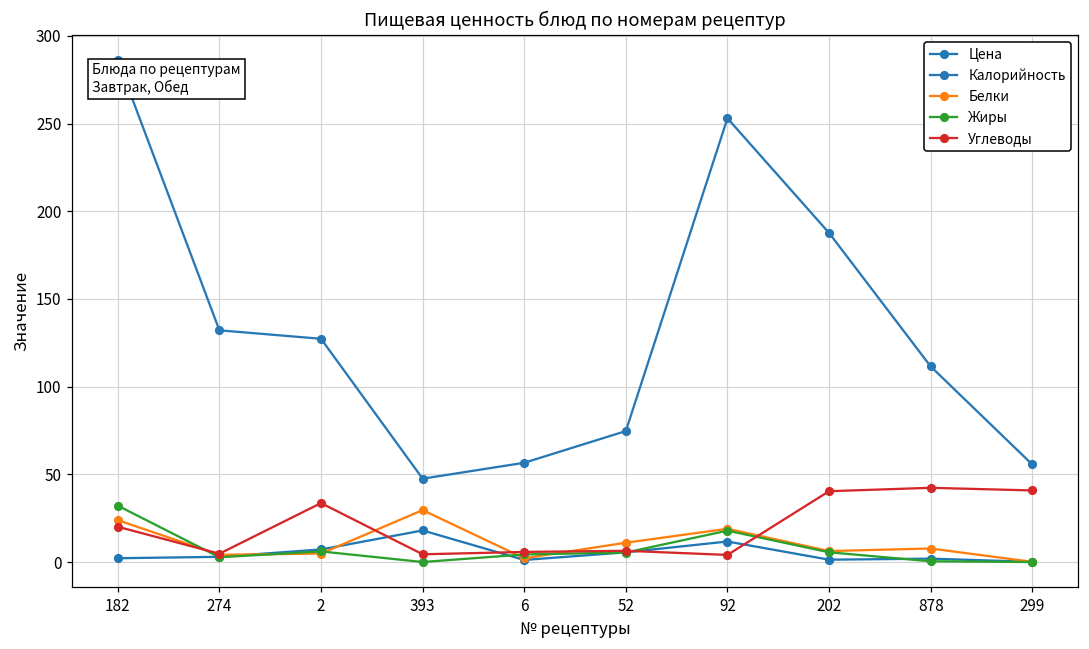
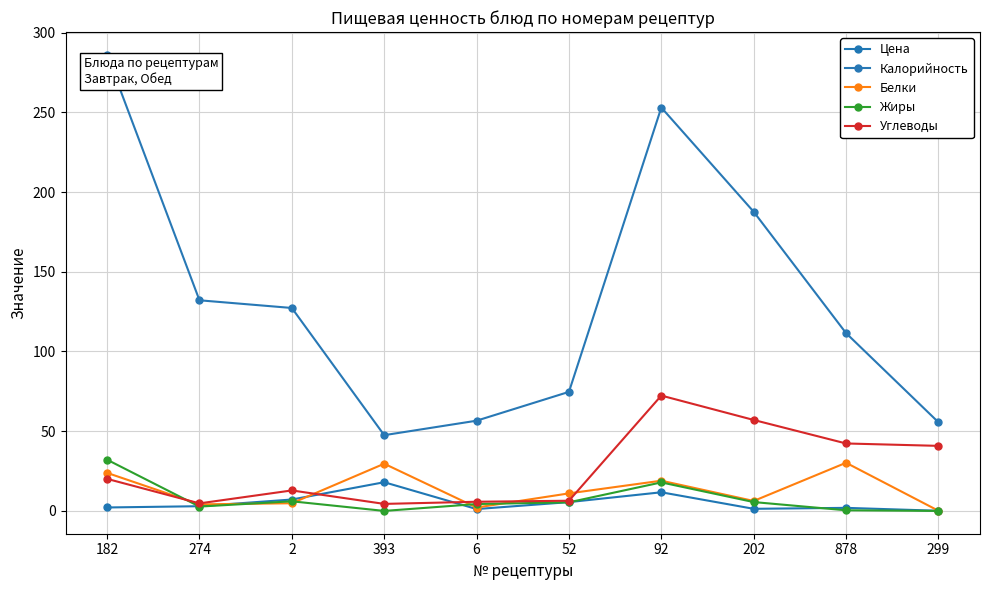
  {
    "Белки": {
      "182": 24,
      "393": 30,
      "52": 11,
-     "878": 8
+     "878": 30
    },
    "Жиры": {
      "182": 32,
      "393": 0
    },
    "Углеводы": {
      "182": 20,
-     "2": 34,
+     "2": 13,
      "393": 4,
-     "92": 4,
-     "202": 40,
+     "92": 72,
+     "202": 57,
      "878": 42,
      "299": 41
    }
  }
